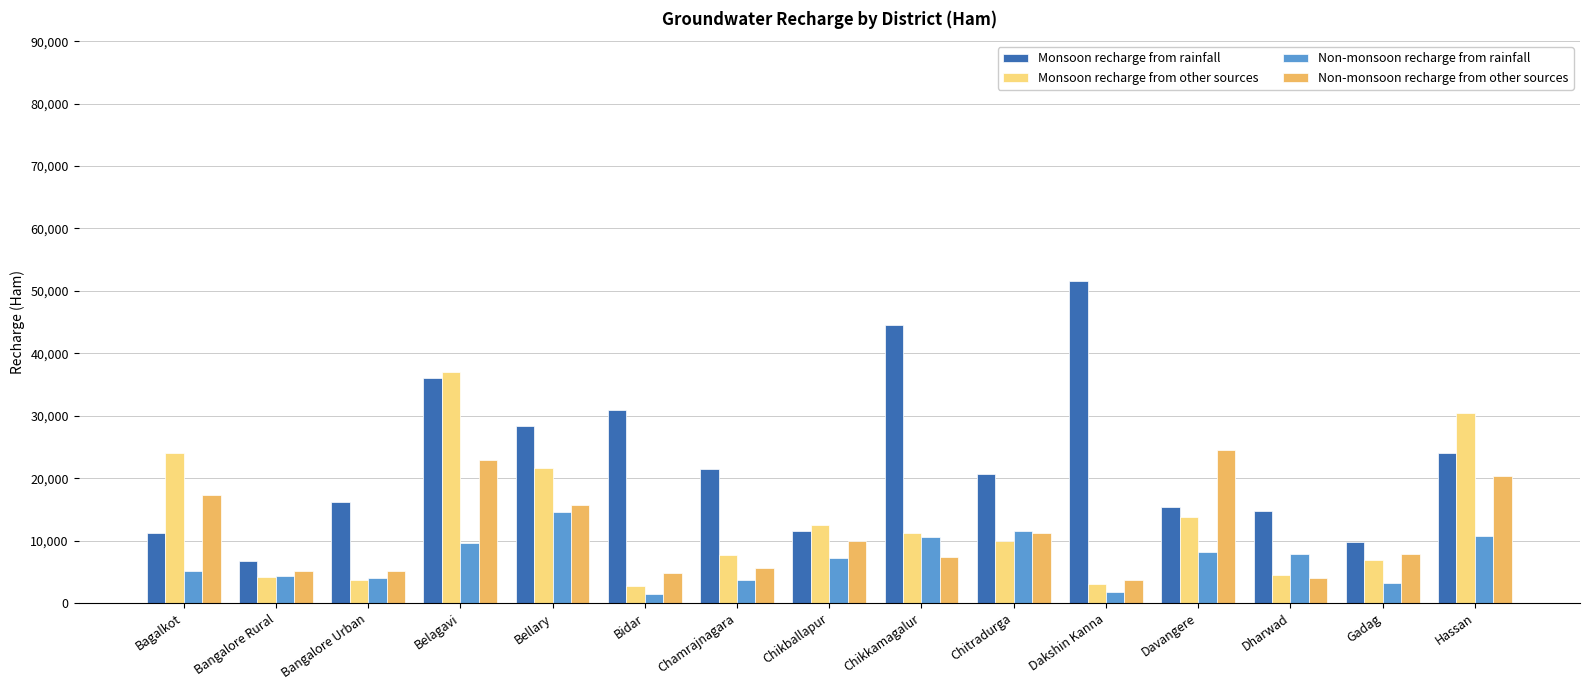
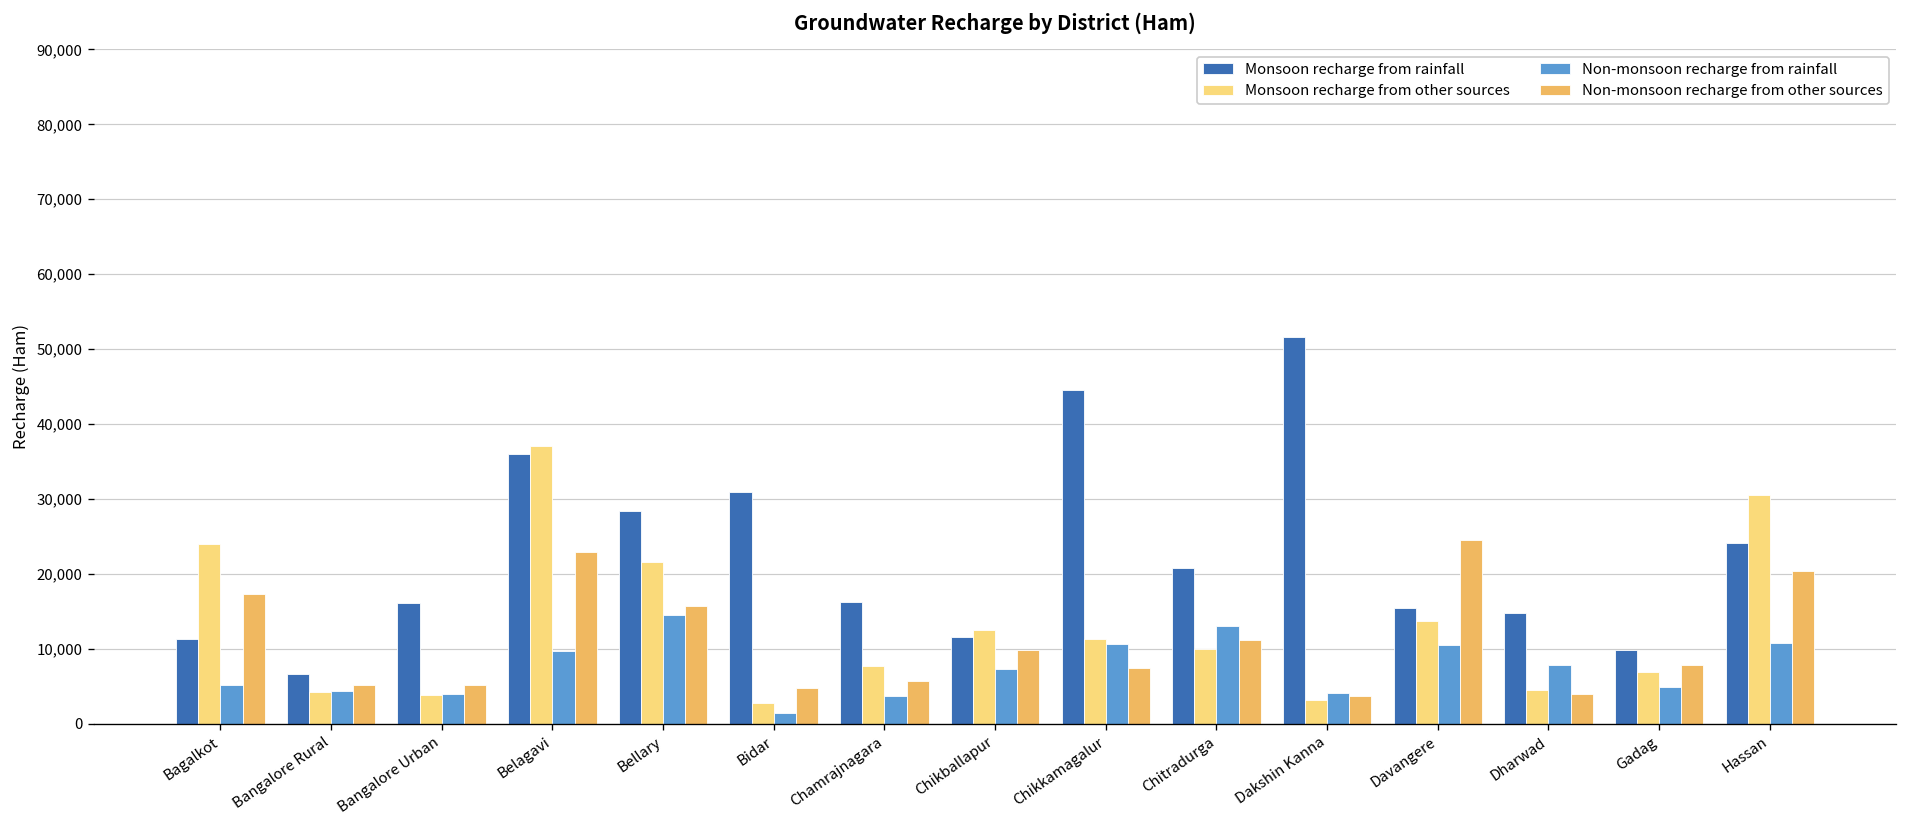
  {
    "Monsoon recharge from rainfall": {
      "Bagalkot": "11,000",
      "Bangalore Rural": "7,000",
      "Bangalore Urban": "16,000",
      "Belagavi": "36,000",
      "Bellary": "28,000",
      "Bidar": "31,000",
-     "Chamrajnagara": "21,000",
+     "Chamrajnagara": "16,000",
      "Chikballapur": "12,000",
      "Chikkamagalur": "45,000",
      "Chitradurga": "21,000",
      "Dakshin Kanna": "52,000",
      "Davangere": "15,000",
      "Dharwad": "15,000",
      "Gadag": "10,000",
      "Hassan": "24,000"
    },
    "Non-monsoon recharge from rainfall": {
      "Bagalkot": "5,000",
      "Bangalore Rural": "4,000",
      "Bangalore Urban": "4,000",
      "Belagavi": "10,000",
      "Bellary": "15,000",
      "Bidar": "1,000",
      "Chamrajnagara": "4,000",
      "Chikballapur": "7,000",
      "Chikkamagalur": "11,000",
-     "Chitradurga": "12,000",
-     "Dakshin Kanna": "2,000",
-     "Davangere": "8,000",
+     "Chitradurga": "13,000",
+     "Dakshin Kanna": "4,000",
+     "Davangere": "11,000",
      "Dharwad": "8,000",
-     "Gadag": "3,000",
+     "Gadag": "5,000",
      "Hassan": "11,000"
    }
  }
